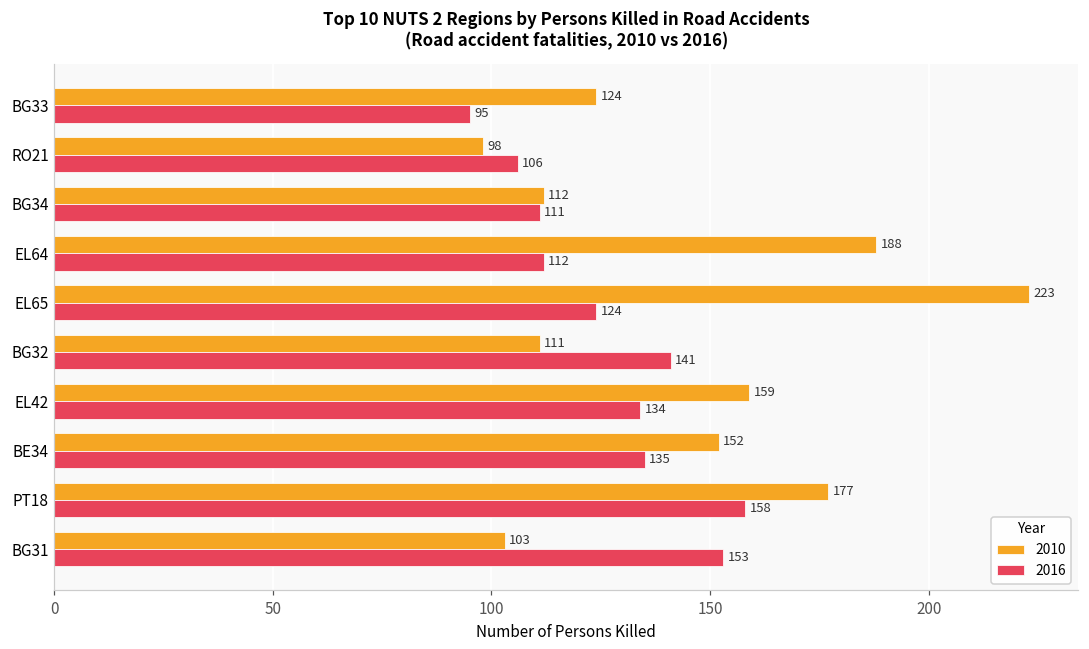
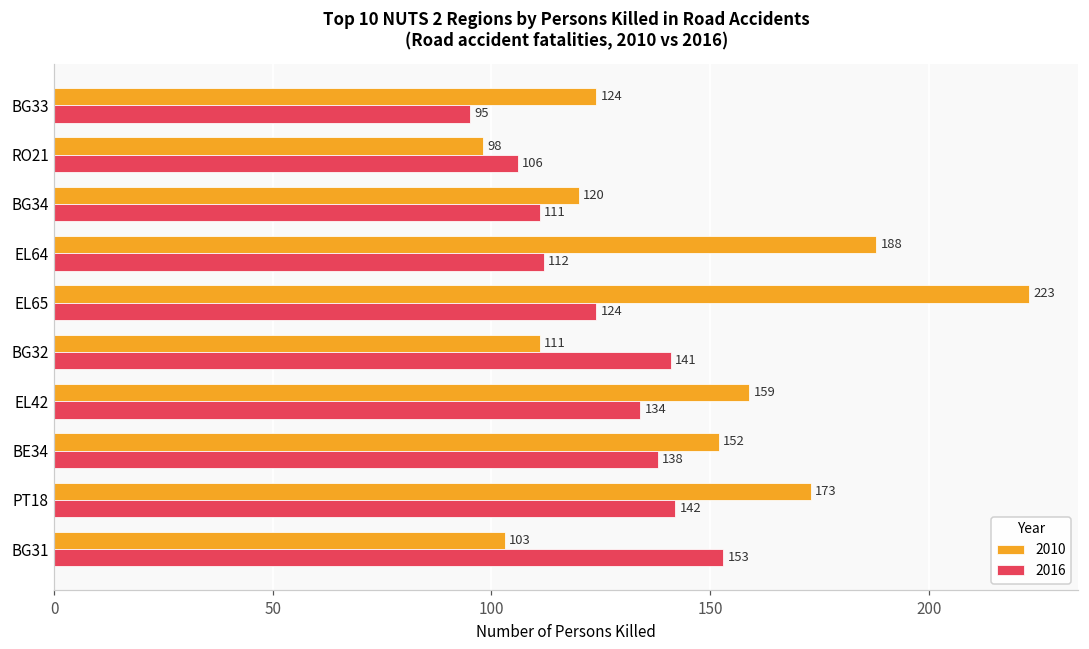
  {
    "2010": {
      "BG33": 124,
      "RO21": 98,
-     "BG34": 112,
+     "BG34": 120,
      "EL64": 188,
      "EL65": 223,
      "BG32": 111,
      "EL42": 159,
      "BE34": 152,
-     "PT18": 177,
+     "PT18": 173,
      "BG31": 103
    },
    "2016": {
      "BG33": 95,
      "RO21": 106,
      "BG34": 111,
      "EL64": 112,
      "EL65": 124,
      "BG32": 141,
      "EL42": 134,
-     "BE34": 135,
-     "PT18": 158,
+     "BE34": 138,
+     "PT18": 142,
      "BG31": 153
    }
  }
